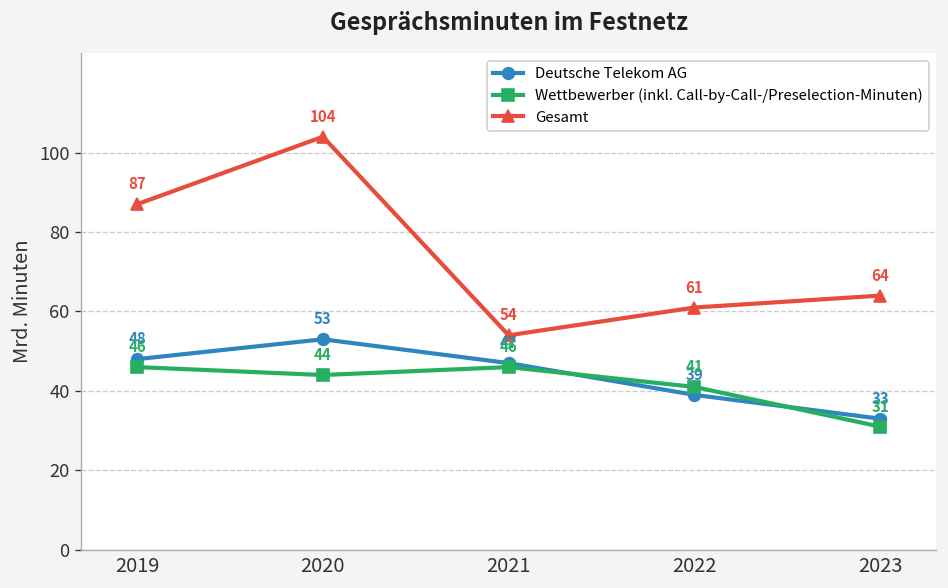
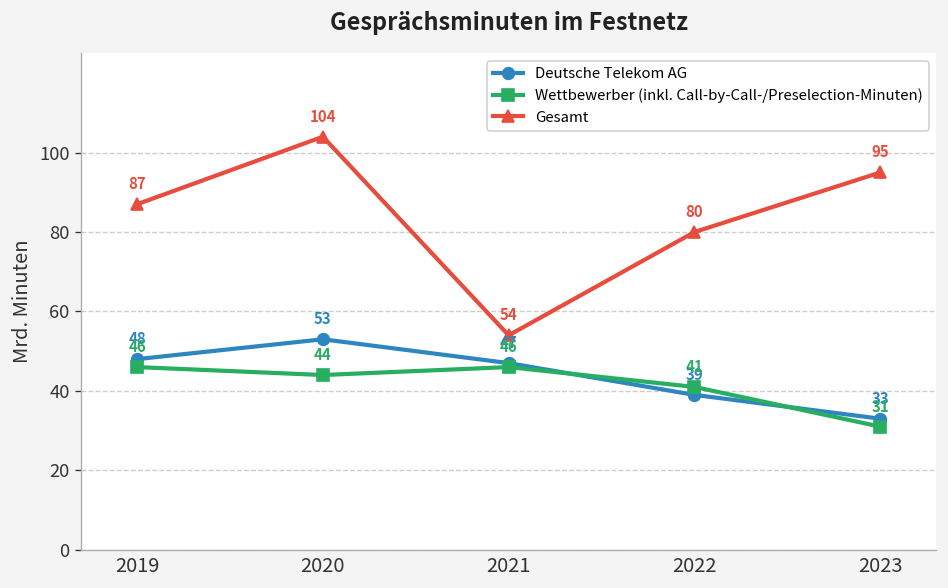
  {
    "Deutsche Telekom AG": {
      "2020": 53
    },
    "Wettbewerber (inkl. Call-by-Call-/Preselection-Minuten)": {
      "2020": 44
    },
    "Gesamt": {
      "2019": 87,
      "2020": 104,
      "2021": 54,
-     "2022": 61,
-     "2023": 64
+     "2022": 80,
+     "2023": 95
    }
  }
